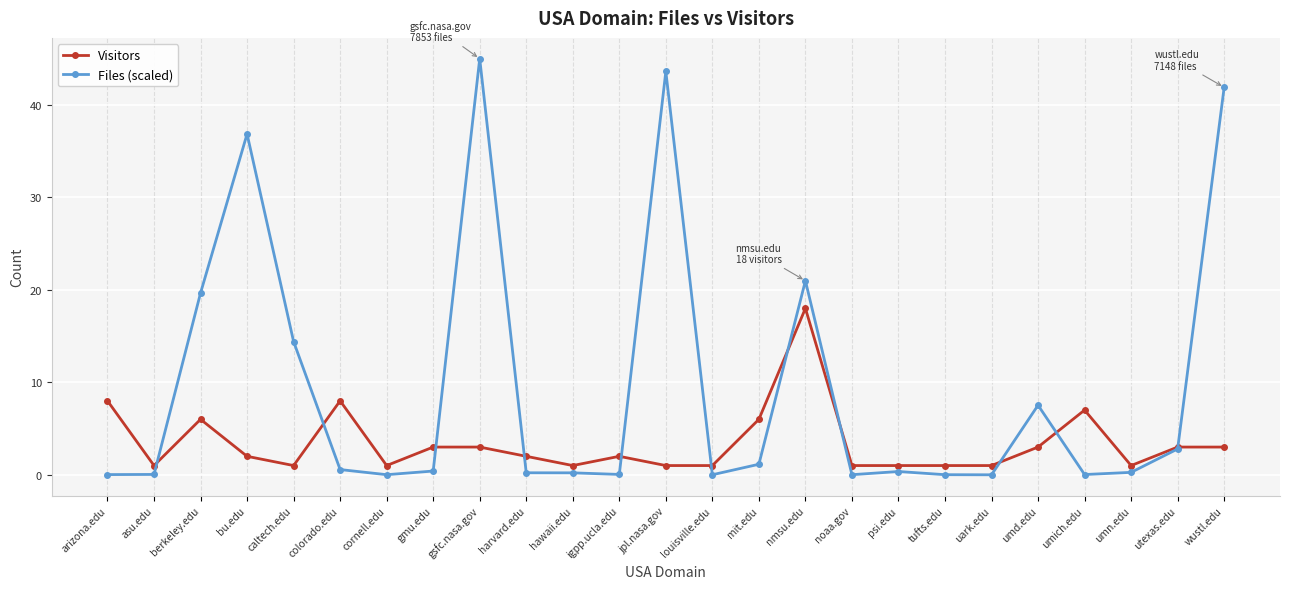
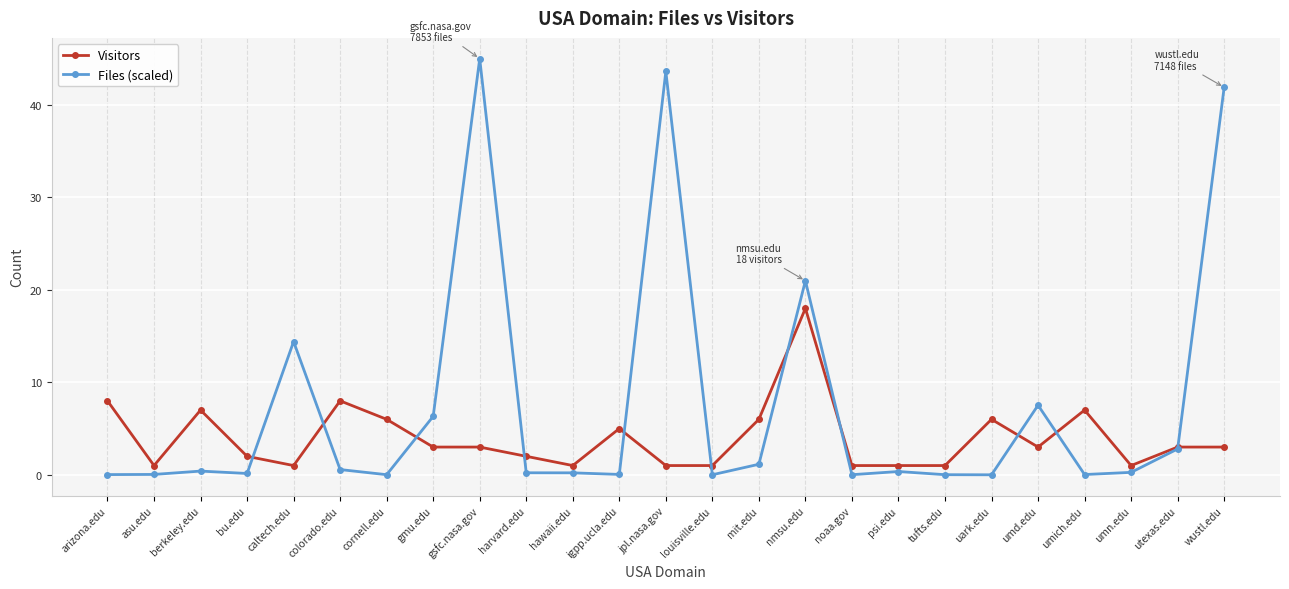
  {
    "Visitors": {
      "arizona.edu": 8,
      "asu.edu": 1,
-     "berkeley.edu": 6,
+     "berkeley.edu": 7,
      "bu.edu": 2,
      "caltech.edu": 1,
      "colorado.edu": 8,
-     "cornell.edu": 1,
+     "cornell.edu": 6,
      "gmu.edu": 3,
      "gsfc.nasa.gov": 3,
      "harvard.edu": 2,
      "hawaii.edu": 1,
-     "igpp.ucla.edu": 2,
+     "igpp.ucla.edu": 5,
      "jpl.nasa.gov": 1,
      "louisville.edu": 1,
      "mit.edu": 6,
      "nmsu.edu": 18,
      "noaa.gov": 1,
      "psi.edu": 1,
      "tufts.edu": 1,
-     "uark.edu": 1,
+     "uark.edu": 6,
      "umd.edu": 3,
      "umich.edu": 7,
      "umn.edu": 1,
      "wustl.edu": 3
    },
    "Files (scaled)": {
      "arizona.edu": 0,
      "asu.edu": 0,
-     "berkeley.edu": 20,
-     "bu.edu": 37,
+     "berkeley.edu": 0,
+     "bu.edu": 0,
      "caltech.edu": 14,
      "colorado.edu": 1,
      "cornell.edu": 0,
-     "gmu.edu": 0,
+     "gmu.edu": 6,
      "harvard.edu": 0,
      "hawaii.edu": 0,
      "igpp.ucla.edu": 0,
      "jpl.nasa.gov": 44,
      "louisville.edu": 0,
      "mit.edu": 1,
      "noaa.gov": 0,
      "psi.edu": 0,
      "tufts.edu": 0,
      "uark.edu": 0,
      "umd.edu": 8,
      "umich.edu": 0,
      "umn.edu": 0
    }
  }
